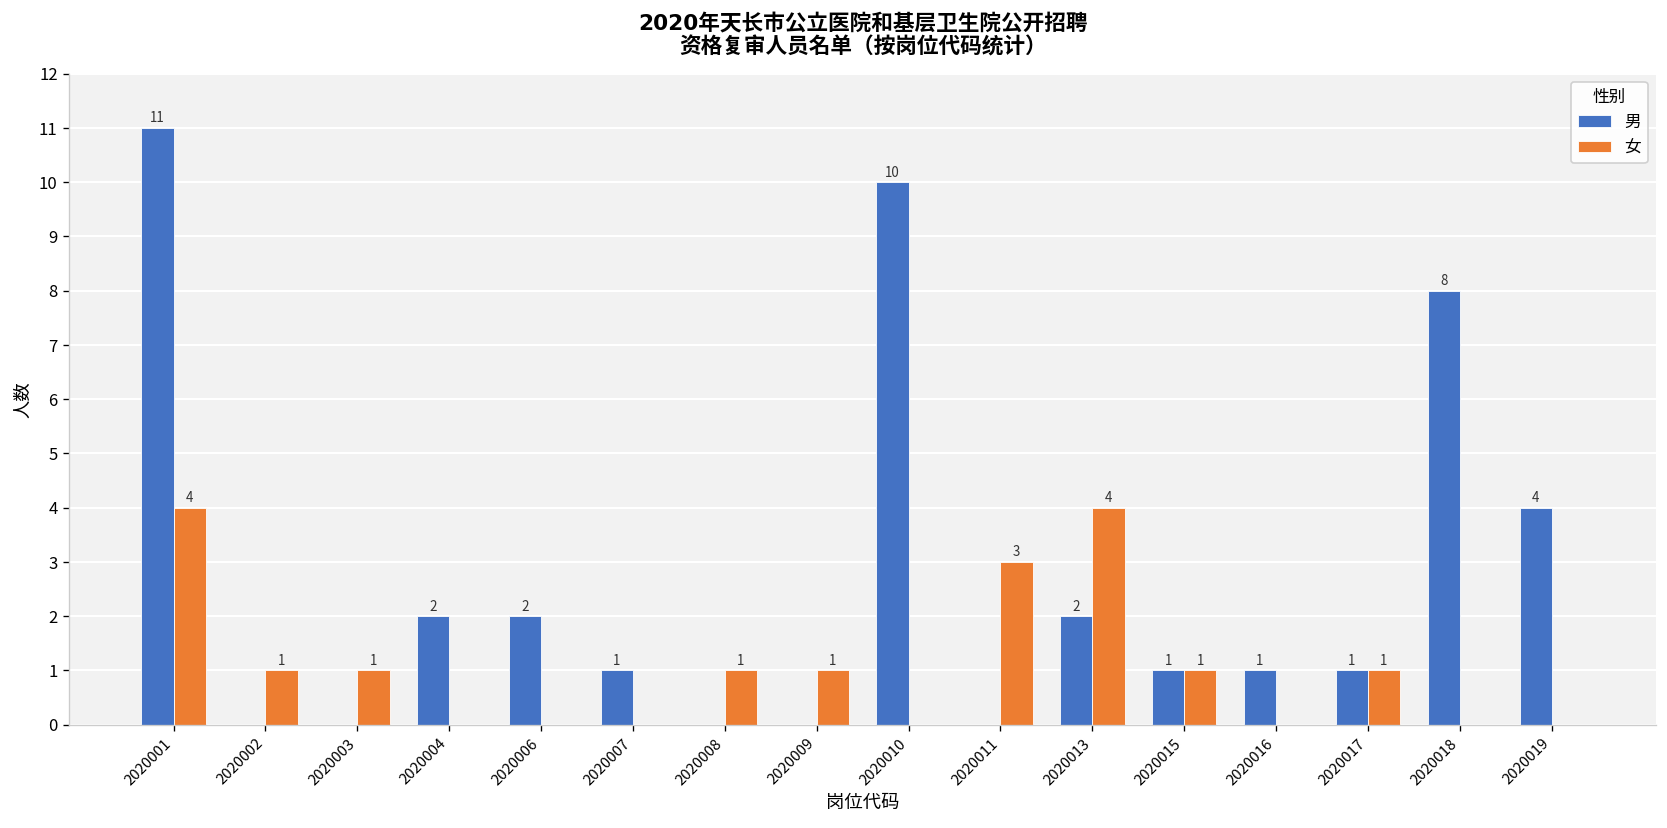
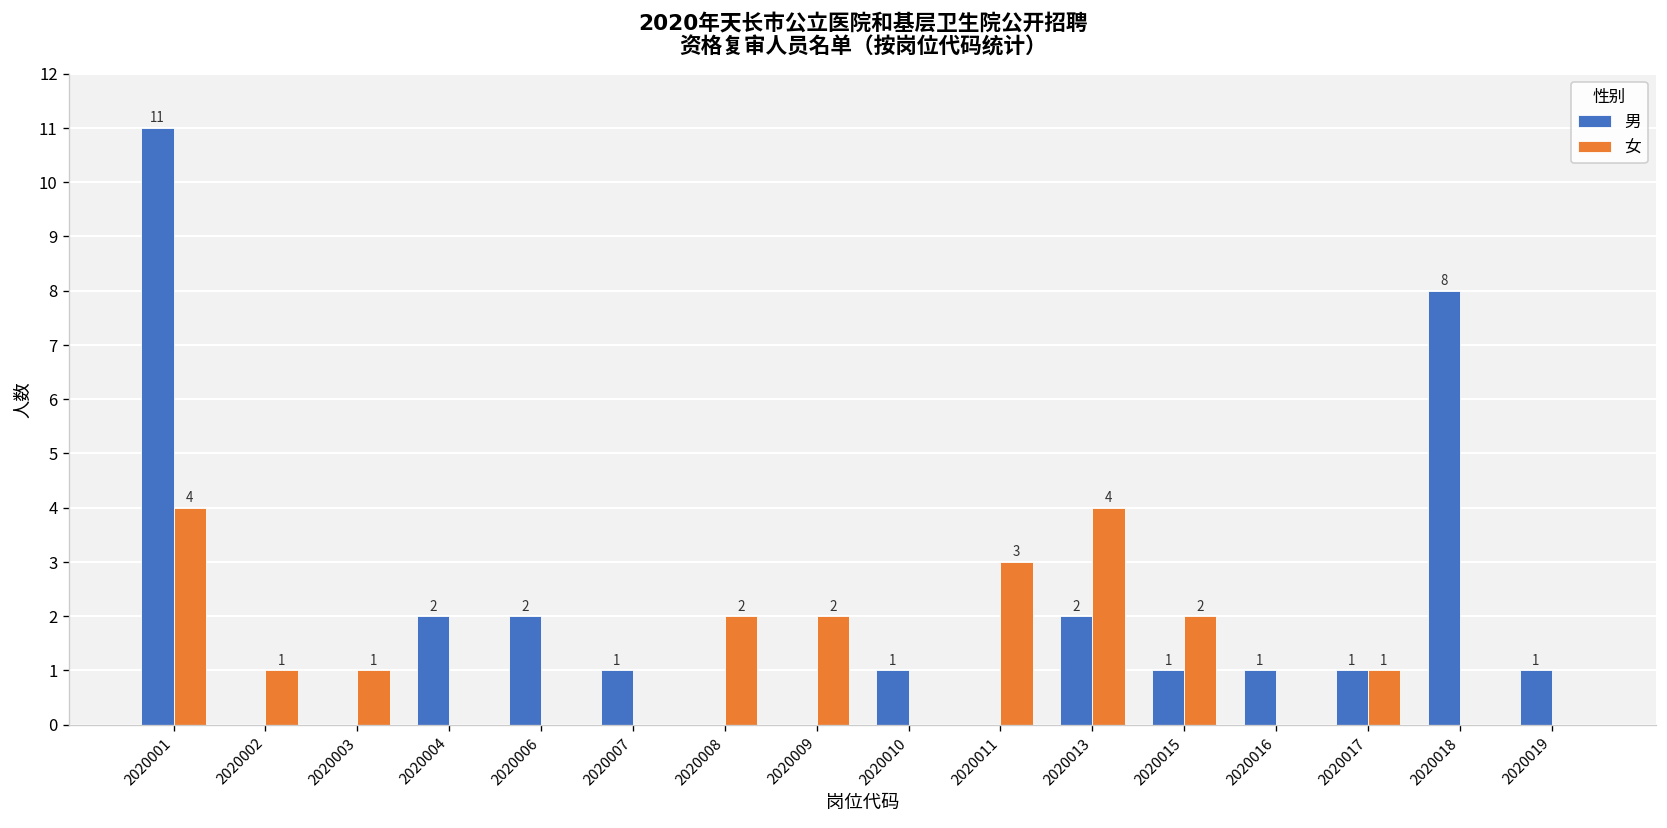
  {
    "男": {
      "2020001": 11,
      "2020004": 2,
      "2020006": 2,
      "2020007": 1,
-     "2020010": 10,
+     "2020010": 1,
      "2020013": 2,
      "2020015": 1,
      "2020016": 1,
      "2020017": 1,
      "2020018": 8,
-     "2020019": 4
+     "2020019": 1
    },
    "女": {
      "2020001": 4,
      "2020002": 1,
      "2020003": 1,
-     "2020008": 1,
-     "2020009": 1,
+     "2020008": 2,
+     "2020009": 2,
      "2020011": 3,
      "2020013": 4,
-     "2020015": 1,
+     "2020015": 2,
      "2020017": 1
    }
  }
